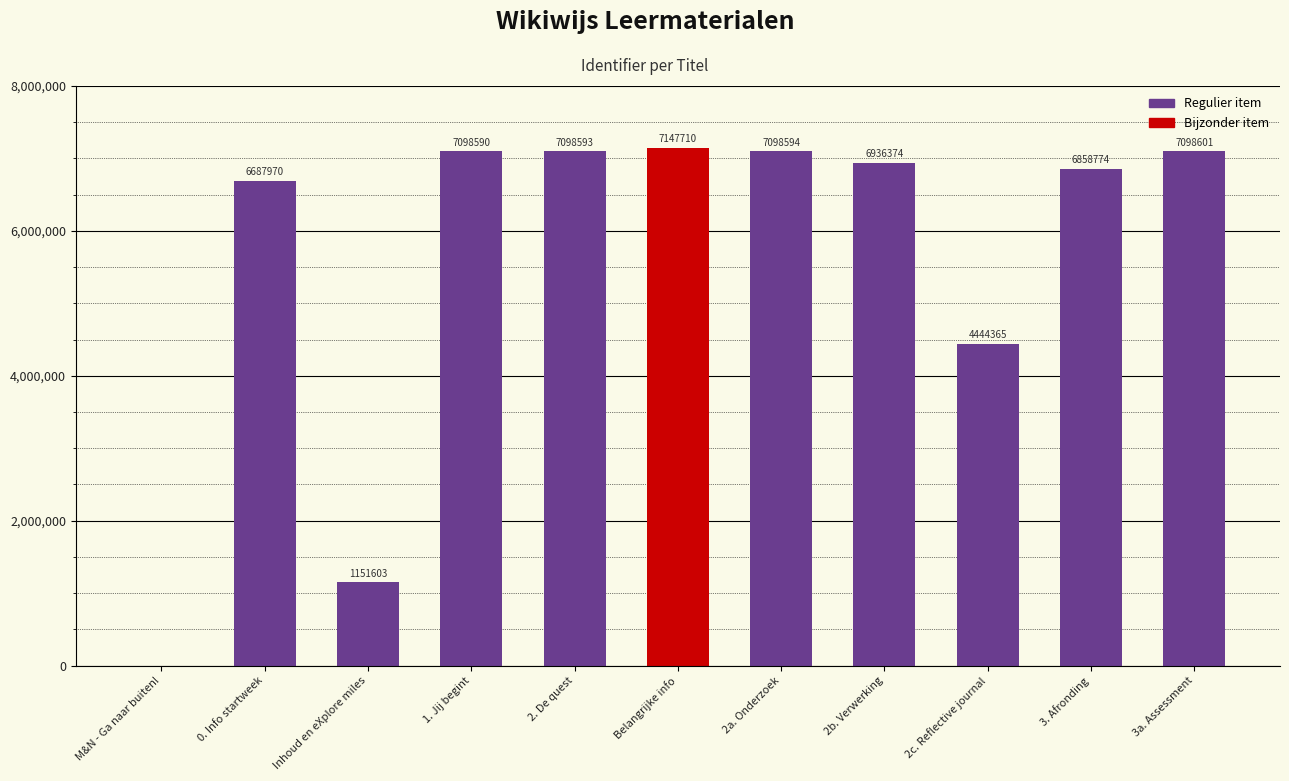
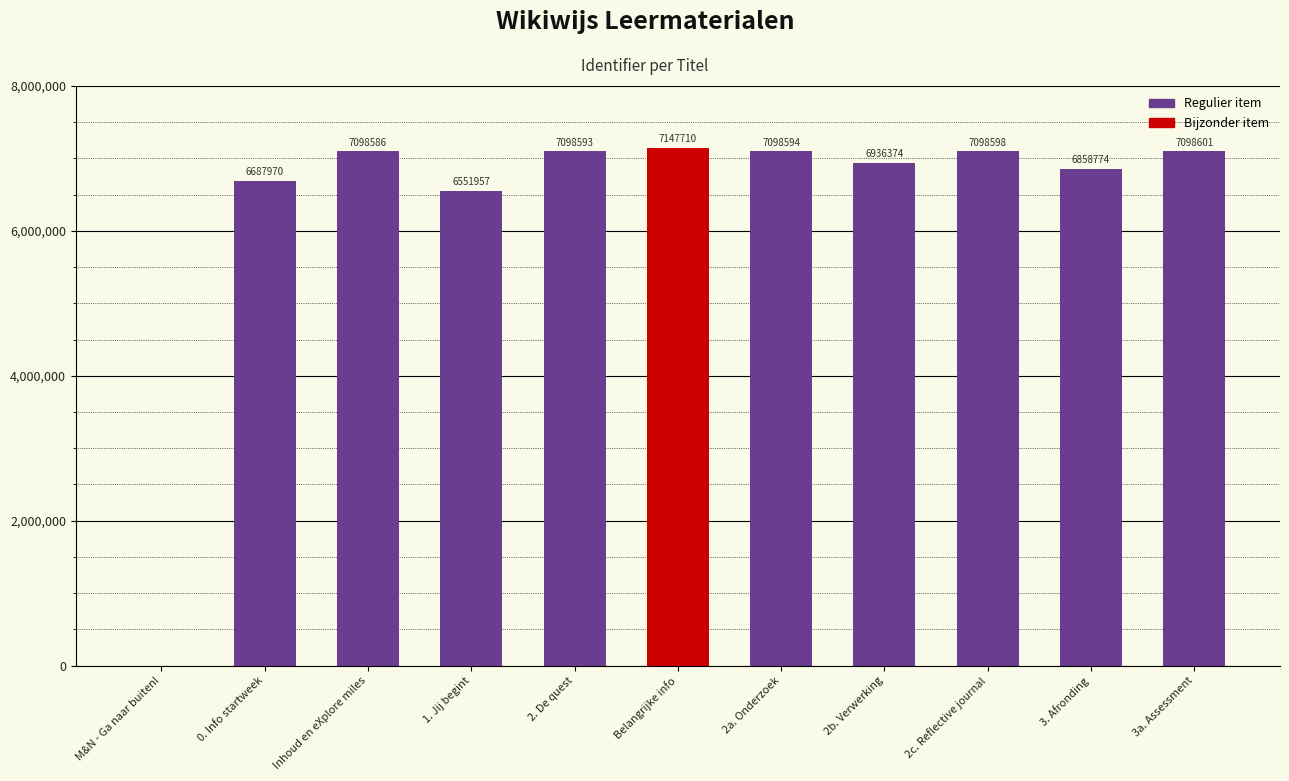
  {
    "0. Info startweek": 6687970,
-   "Inhoud en eXplore miles": 1151603,
-   "1. Jij begint": 7098590,
+   "Inhoud en eXplore miles": 7098586,
+   "1. Jij begint": 6551957,
    "2. De quest": 7098593,
    "Belangrijke info": 7147710,
    "2a. Onderzoek": 7098594,
    "2b. Verwerking": 6936374,
-   "2c. Reflective journal": 4444365,
+   "2c. Reflective journal": 7098598,
    "3. Afronding": 6858774,
    "3a. Assessment": 7098601
  }
